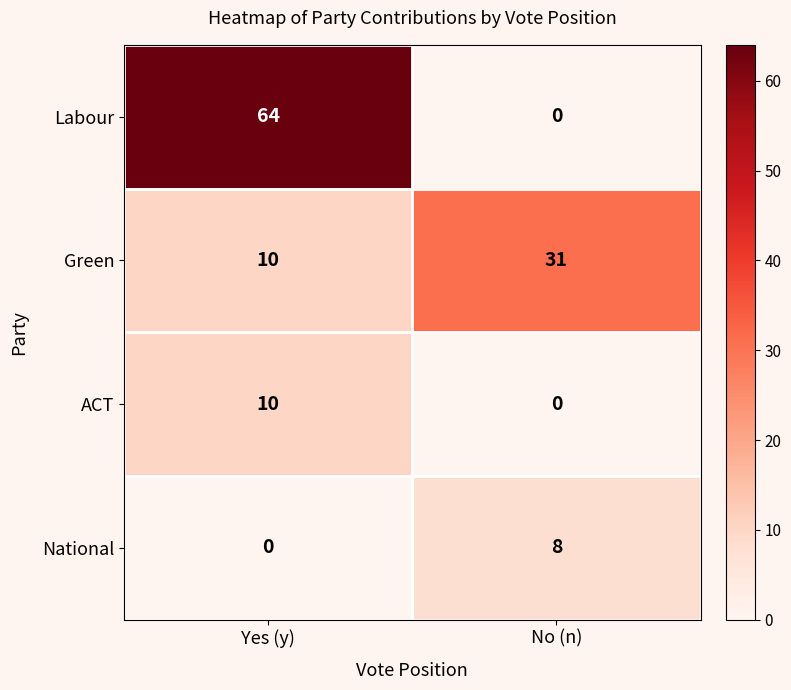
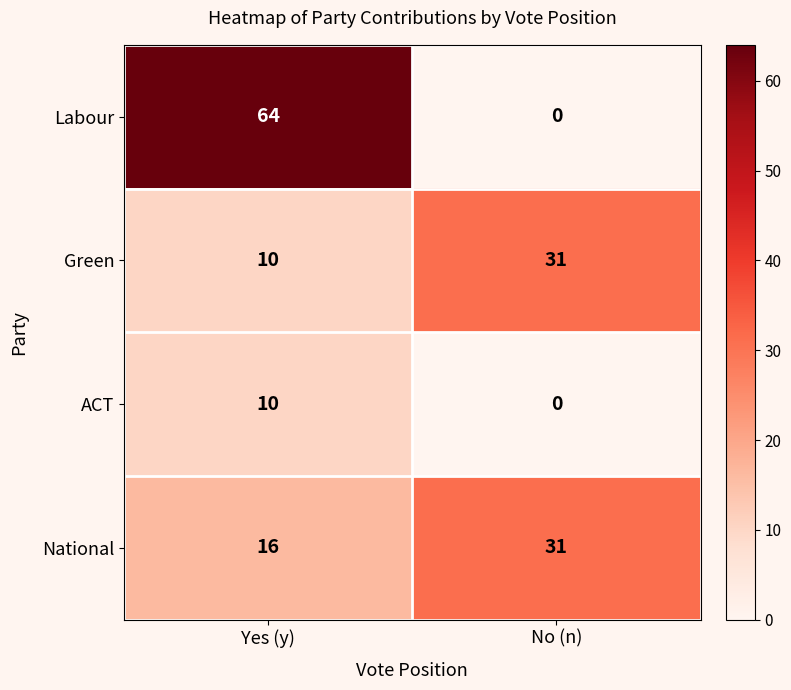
  {
    "Labour": {
      "Yes (y)": 64,
      "No (n)": 0
    },
    "Green": {
      "Yes (y)": 10,
      "No (n)": 31
    },
    "ACT": {
      "Yes (y)": 10,
      "No (n)": 0
    },
    "National": {
-     "Yes (y)": 0,
-     "No (n)": 8
+     "Yes (y)": 16,
+     "No (n)": 31
    }
  }
